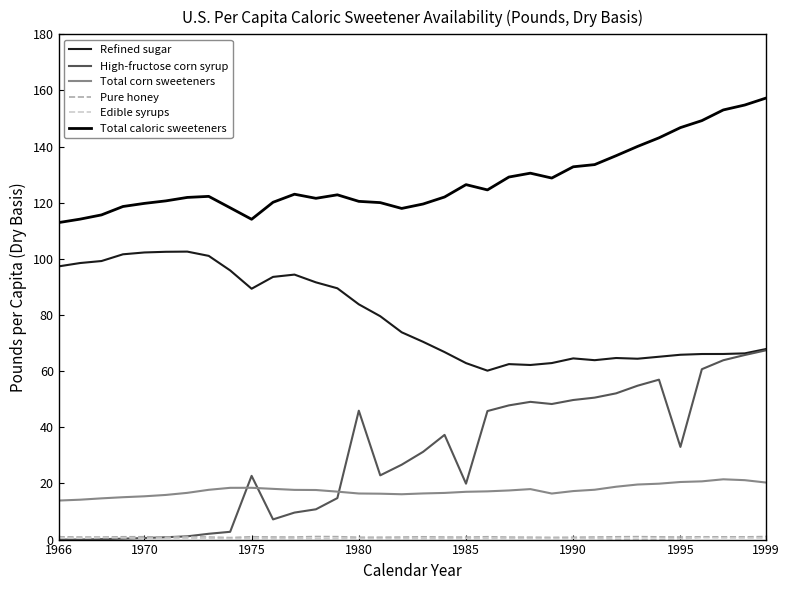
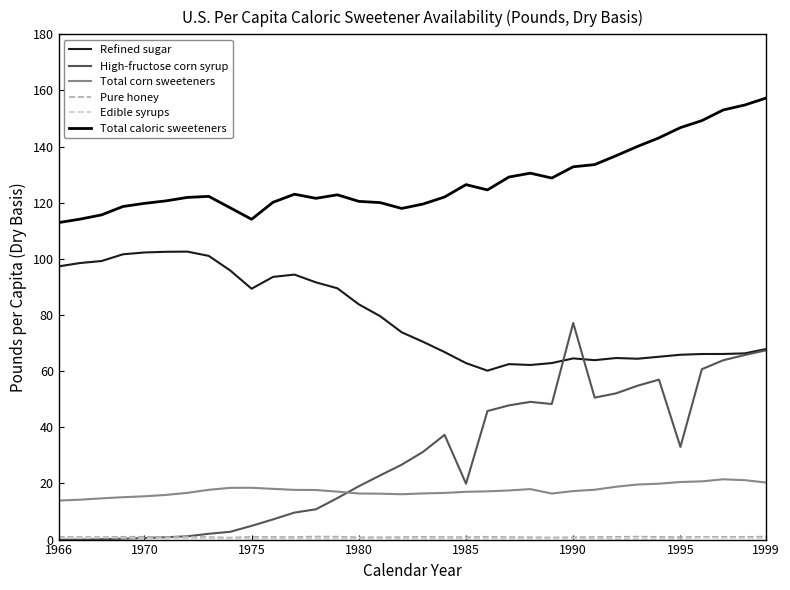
  {
    "High-fructose corn syrup": {
-     "1975": 23,
-     "1980": 46,
+     "1975": 5,
+     "1980": 19,
      "1985": 20,
-     "1990": 50,
+     "1990": 77,
      "1995": 33
    }
  }
